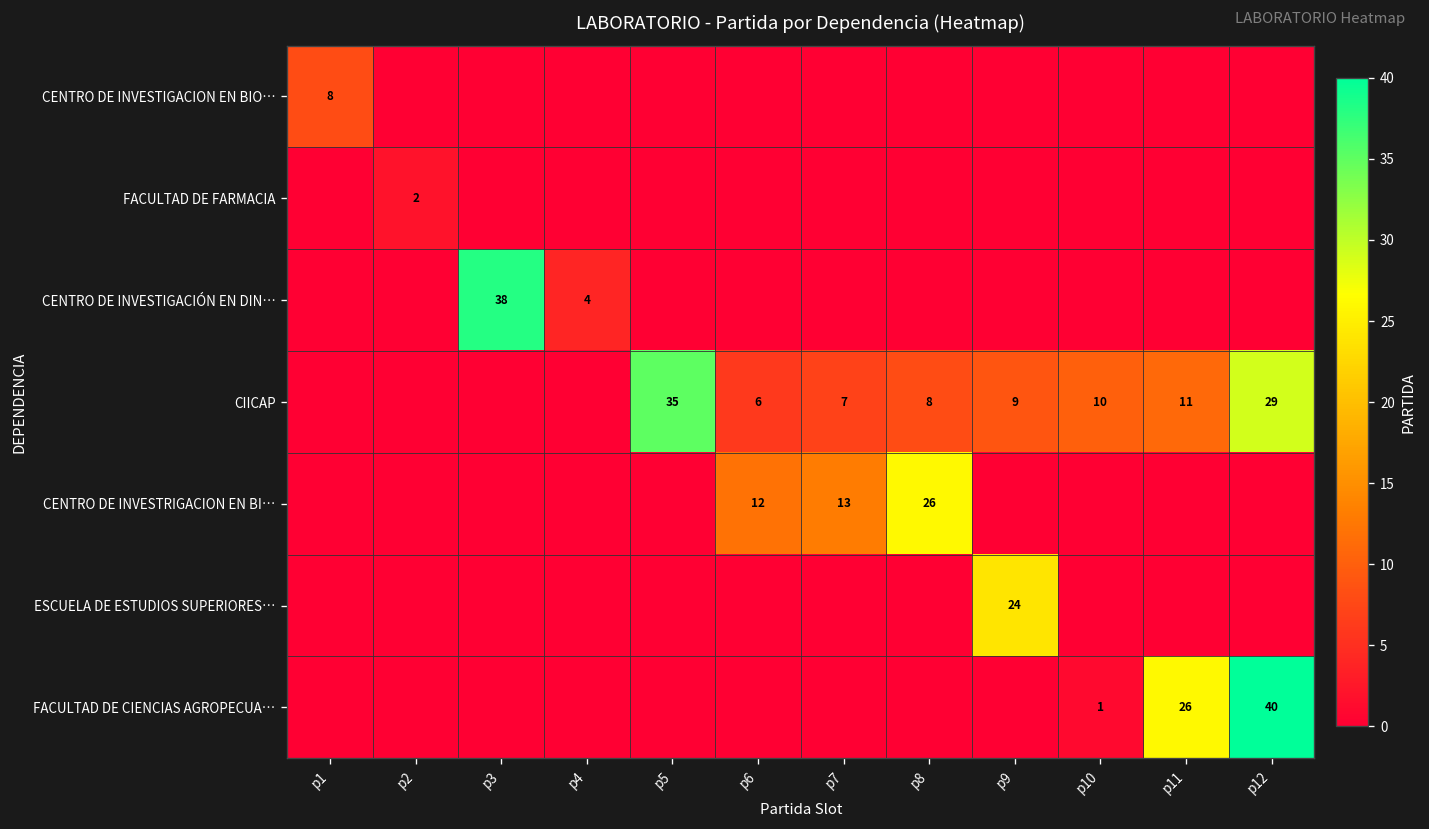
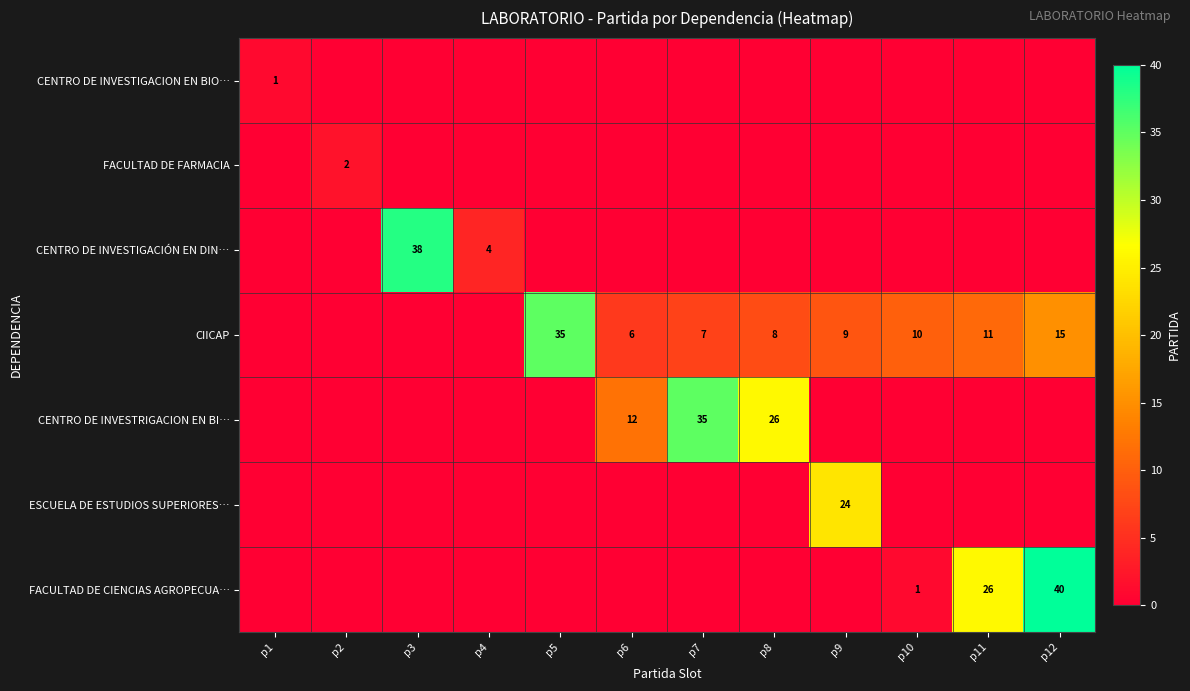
  {
    "CENTRO DE INVESTIGACION EN BIO…": {
-     "p1": 8
+     "p1": 1
    },
    "FACULTAD DE FARMACIA": {
      "p2": 2
    },
    "CENTRO DE INVESTIGACIÓN EN DIN…": {
      "p3": 38,
      "p4": 4
    },
    "CIICAP": {
      "p5": 35,
      "p6": 6,
      "p7": 7,
      "p8": 8,
      "p9": 9,
      "p10": 10,
      "p11": 11,
-     "p12": 29
+     "p12": 15
    },
    "CENTRO DE INVESTRIGACION EN BI…": {
      "p6": 12,
-     "p7": 13,
+     "p7": 35,
      "p8": 26
    },
    "ESCUELA DE ESTUDIOS SUPERIORES…": {
      "p9": 24
    },
    "FACULTAD DE CIENCIAS AGROPECUA…": {
      "p10": 1,
      "p11": 26,
      "p12": 40
    }
  }
